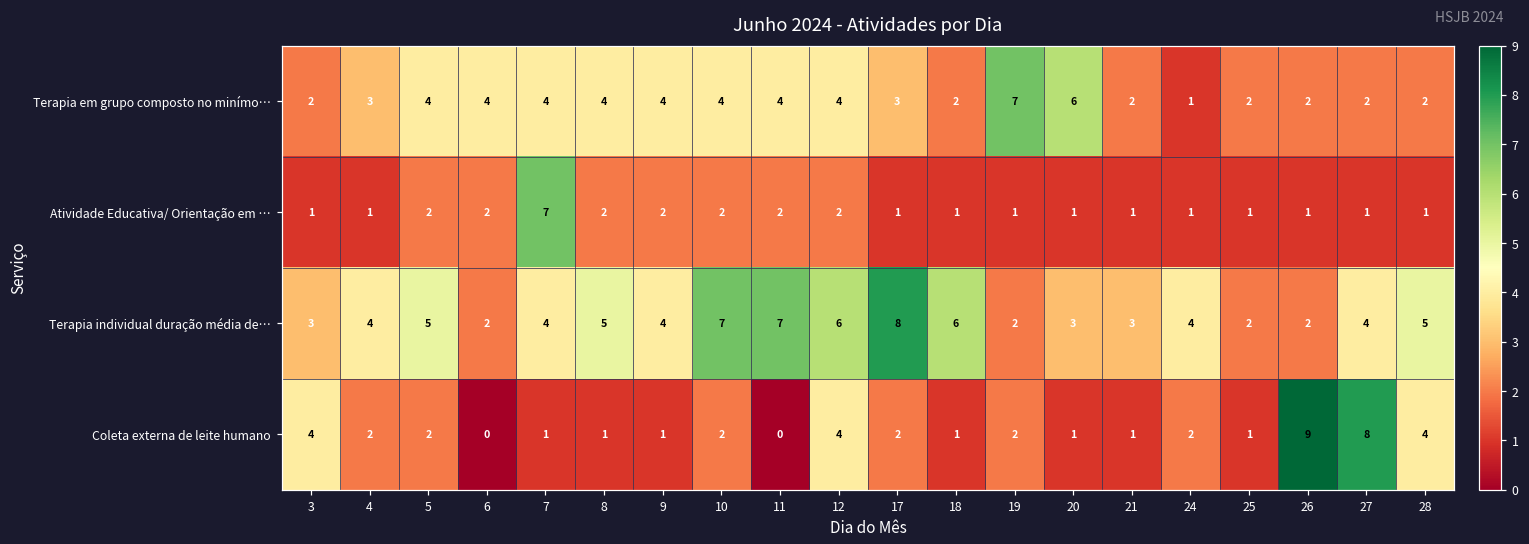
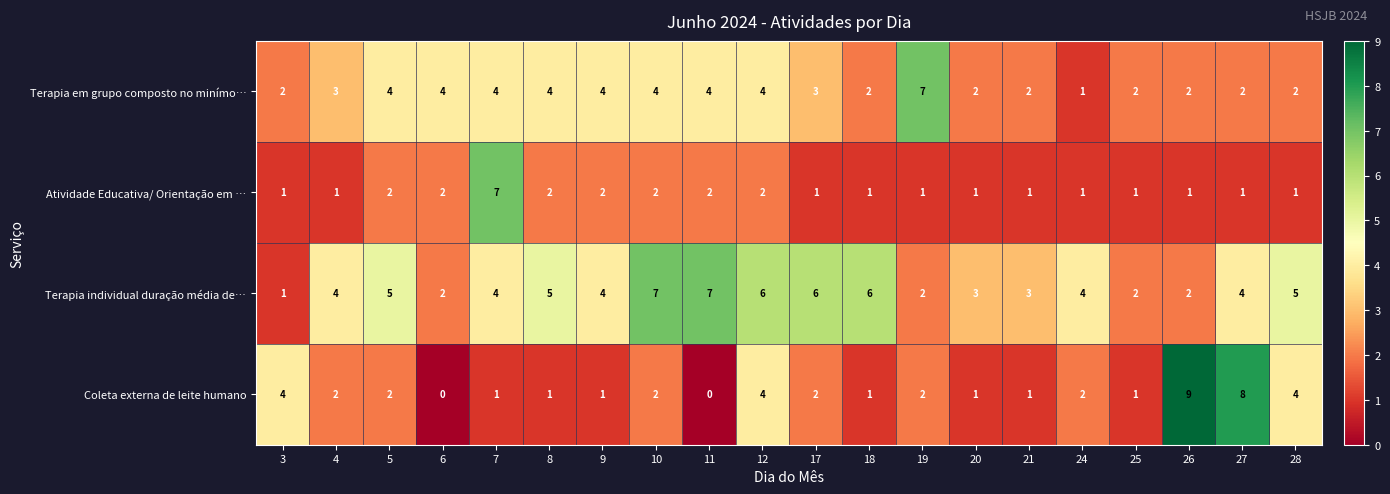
  {
    "Terapia em grupo composto no minímo…": {
      "3": 2,
      "4": 3,
      "5": 4,
      "6": 4,
      "7": 4,
      "8": 4,
      "9": 4,
      "10": 4,
      "11": 4,
      "12": 4,
      "17": 3,
      "18": 2,
      "19": 7,
-     "20": 6,
+     "20": 2,
      "21": 2,
      "24": 1,
      "25": 2,
      "26": 2,
      "27": 2,
      "28": 2
    },
    "Atividade Educativa/ Orientação em …": {
      "3": 1,
      "4": 1,
      "5": 2,
      "6": 2,
      "7": 7,
      "8": 2,
      "9": 2,
      "10": 2,
      "11": 2,
      "12": 2,
      "17": 1,
      "18": 1,
      "19": 1,
      "20": 1,
      "21": 1,
      "24": 1,
      "25": 1,
      "26": 1,
      "27": 1,
      "28": 1
    },
    "Terapia individual duração média de…": {
-     "3": 3,
+     "3": 1,
      "4": 4,
      "5": 5,
      "6": 2,
      "7": 4,
      "8": 5,
      "9": 4,
      "10": 7,
      "11": 7,
      "12": 6,
-     "17": 8,
+     "17": 6,
      "18": 6,
      "19": 2,
      "20": 3,
      "21": 3,
      "24": 4,
      "25": 2,
      "26": 2,
      "27": 4,
      "28": 5
    },
    "Coleta externa de leite humano": {
      "3": 4,
      "4": 2,
      "5": 2,
      "6": 0,
      "7": 1,
      "8": 1,
      "9": 1,
      "10": 2,
      "11": 0,
      "12": 4,
      "17": 2,
      "18": 1,
      "19": 2,
      "20": 1,
      "21": 1,
      "24": 2,
      "25": 1,
      "26": 9,
      "27": 8,
      "28": 4
    }
  }
